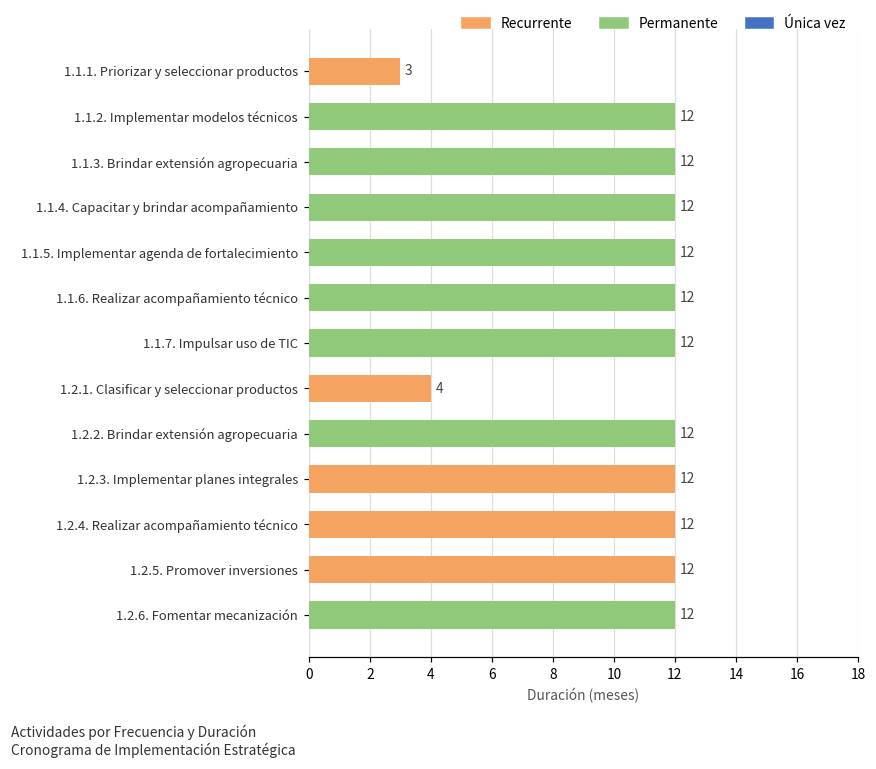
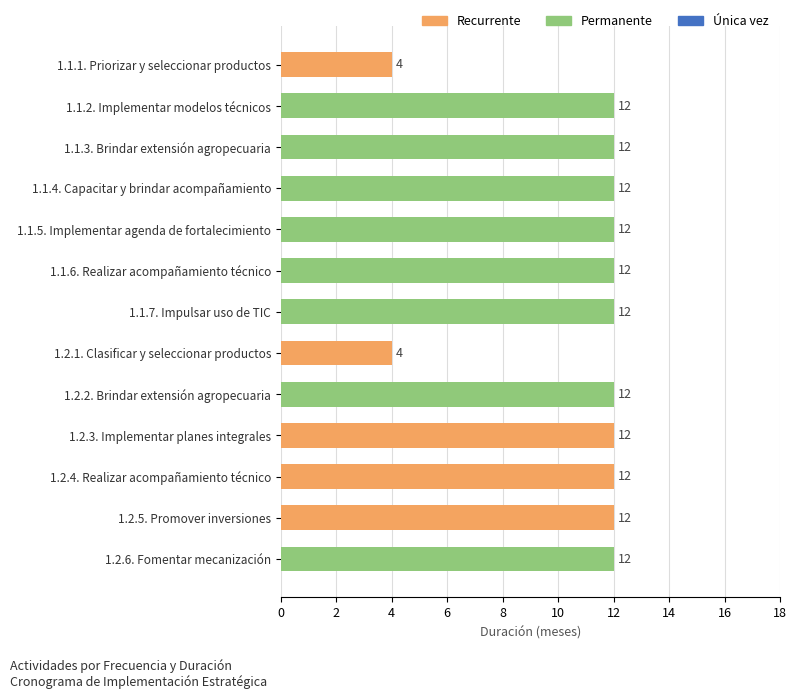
  {
-   "1.1.1. Priorizar y seleccionar productos": 3,
+   "1.1.1. Priorizar y seleccionar productos": 4,
    "1.1.2. Implementar modelos técnicos": 12,
    "1.1.3. Brindar extensión agropecuaria": 12,
    "1.1.4. Capacitar y brindar acompañamiento": 12,
    "1.1.5. Implementar agenda de fortalecimiento": 12,
    "1.1.6. Realizar acompañamiento técnico": 12,
    "1.1.7. Impulsar uso de TIC": 12,
    "1.2.1. Clasificar y seleccionar productos": 4,
    "1.2.2. Brindar extensión agropecuaria": 12,
    "1.2.3. Implementar planes integrales": 12,
    "1.2.4. Realizar acompañamiento técnico": 12,
    "1.2.5. Promover inversiones": 12,
    "1.2.6. Fomentar mecanización": 12
  }
